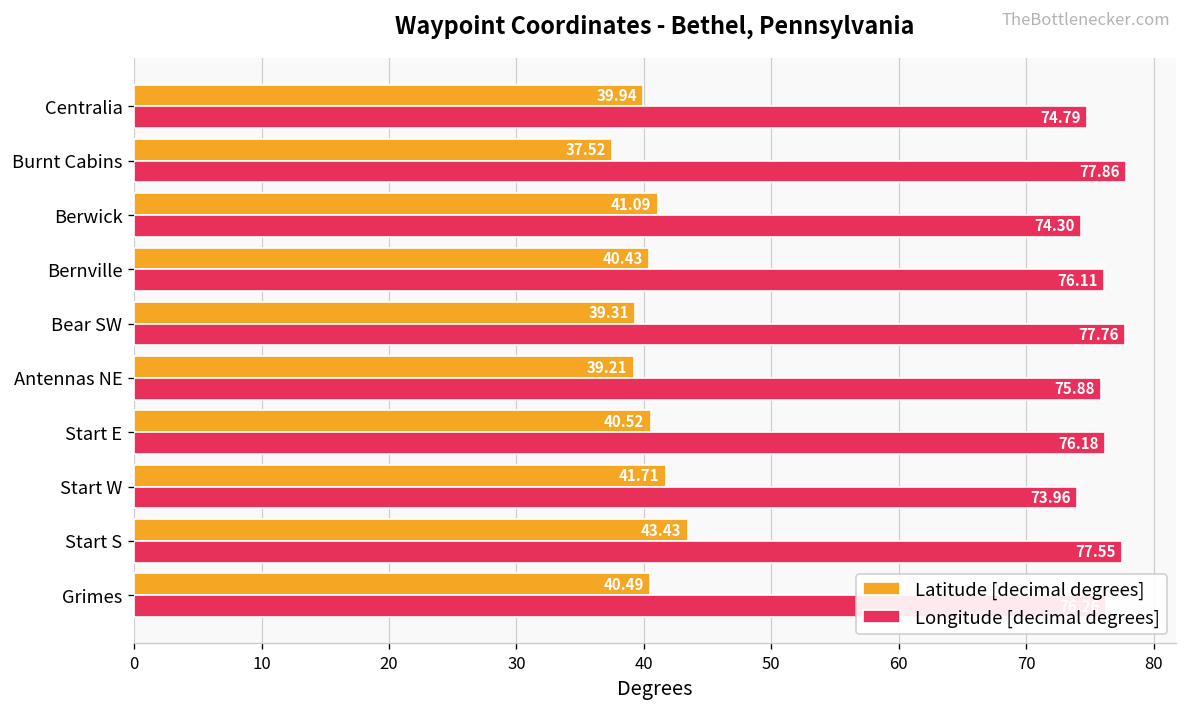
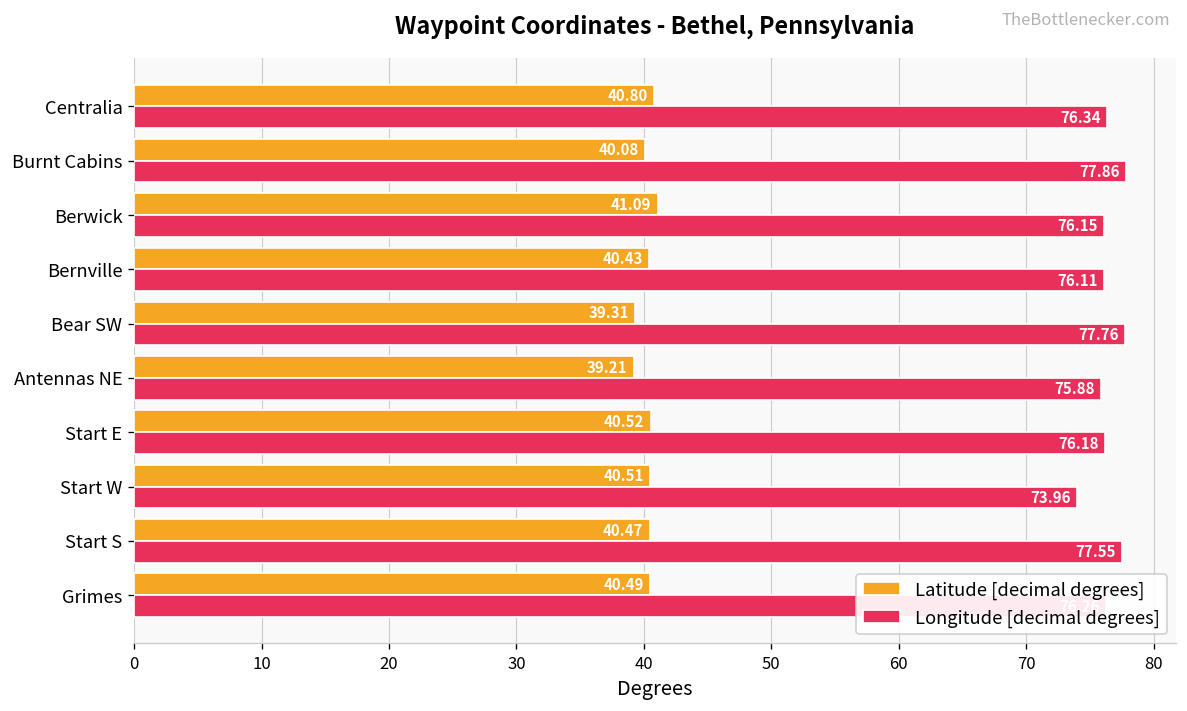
  {
    "Latitude [decimal degrees]": {
-     "Centralia": 39.94,
-     "Burnt Cabins": 37.52,
+     "Centralia": 40.80,
+     "Burnt Cabins": 40.08,
      "Berwick": 41.09,
      "Bernville": 40.43,
      "Bear SW": 39.31,
      "Antennas NE": 39.21,
      "Start E": 40.52,
-     "Start W": 41.71,
-     "Start S": 43.43,
+     "Start W": 40.51,
+     "Start S": 40.47,
      "Grimes": 40.49
    },
    "Longitude [decimal degrees]": {
-     "Centralia": 74.79,
+     "Centralia": 76.34,
      "Burnt Cabins": 77.86,
-     "Berwick": 74.30,
+     "Berwick": 76.15,
      "Bernville": 76.11,
      "Bear SW": 77.76,
      "Antennas NE": 75.88,
      "Start E": 76.18,
      "Start W": 73.96,
      "Start S": 77.55
    }
  }
